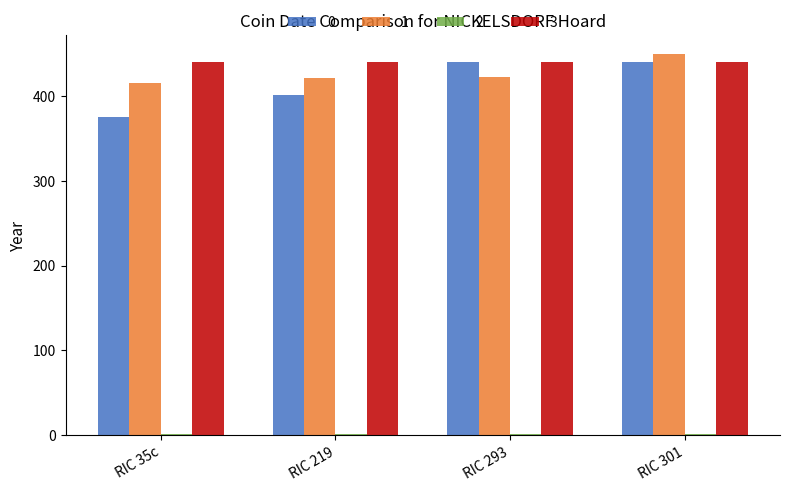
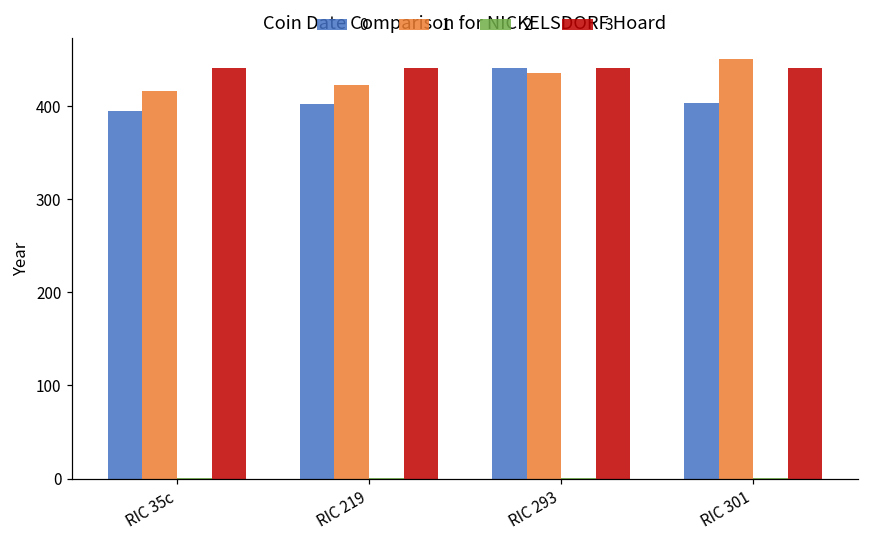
  {
    "0": {
-     "RIC 35c": 380,
+     "RIC 35c": 390,
      "RIC 219": 400,
      "RIC 293": 440,
-     "RIC 301": 440
+     "RIC 301": 400
    },
    "1": {
      "RIC 35c": 420,
      "RIC 219": 420,
-     "RIC 293": 420,
+     "RIC 293": 440,
      "RIC 301": 450
    },
    "3": {
      "RIC 35c": 440,
      "RIC 219": 440,
      "RIC 293": 440,
      "RIC 301": 440
    }
  }
